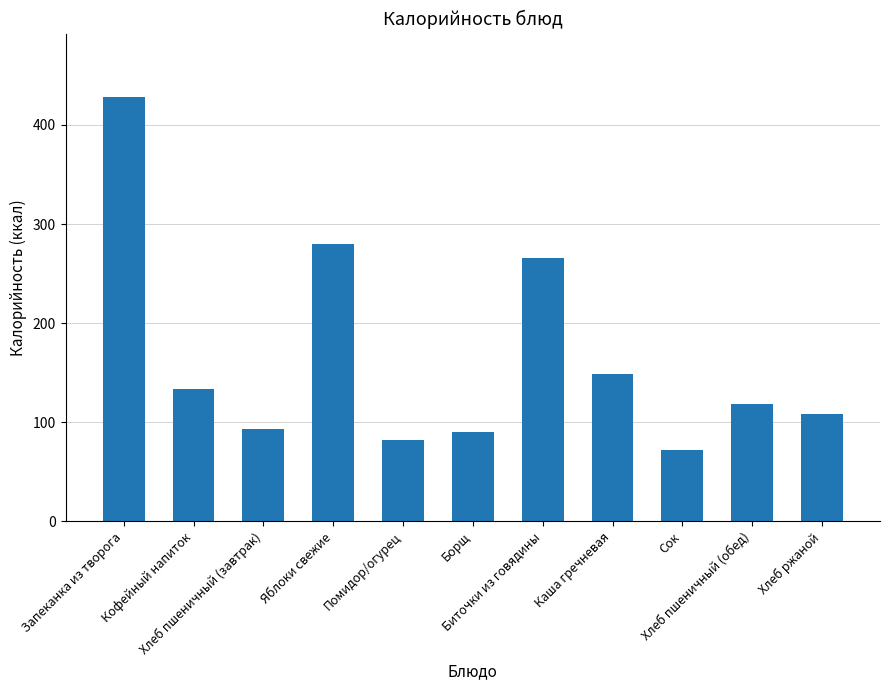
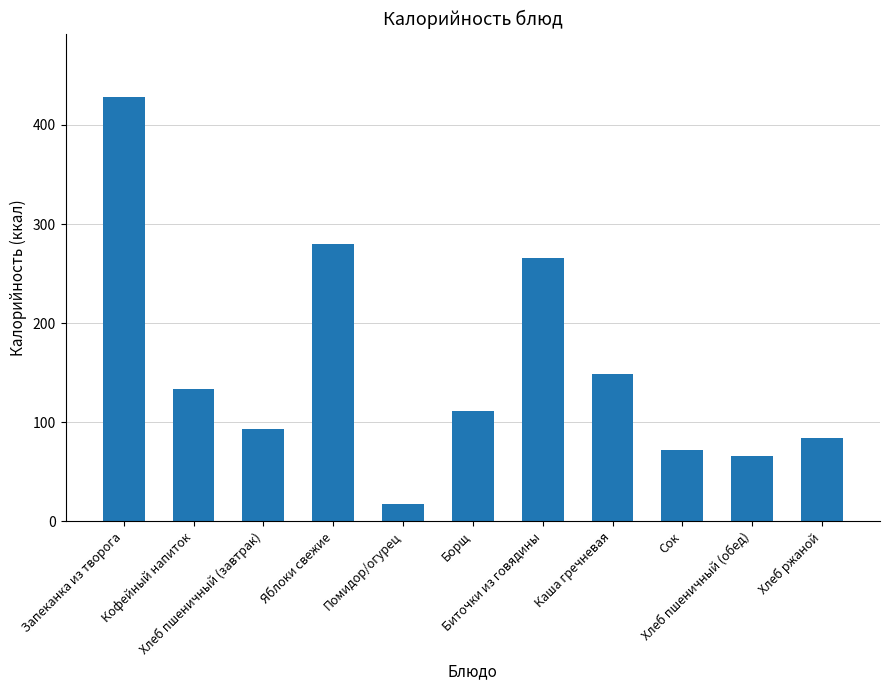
  {
    "Запеканка из творога": 430,
    "Кофейный напиток": 130,
    "Хлеб пшеничный (завтрак)": 90,
    "Яблоки свежие": 280,
-   "Помидор/огурец": 80,
-   "Борщ": 90,
+   "Помидор/огурец": 20,
+   "Борщ": 110,
    "Биточки из говядины": 270,
    "Каша гречневая": 150,
    "Сок": 70,
-   "Хлеб пшеничный (обед)": 120,
-   "Хлеб ржаной": 110
+   "Хлеб пшеничный (обед)": 70,
+   "Хлеб ржаной": 80
  }
